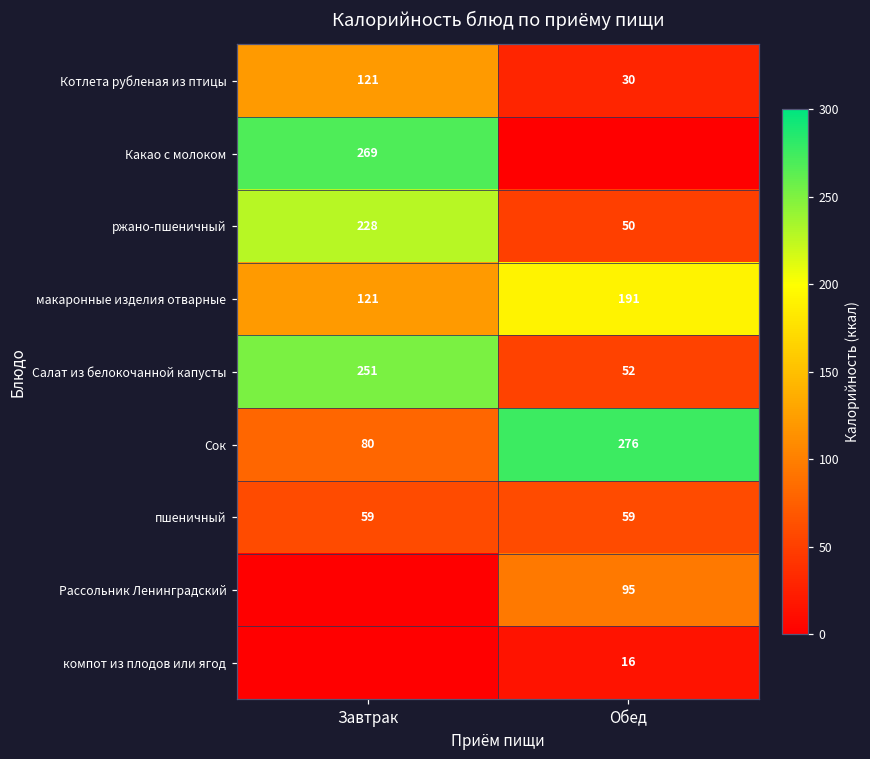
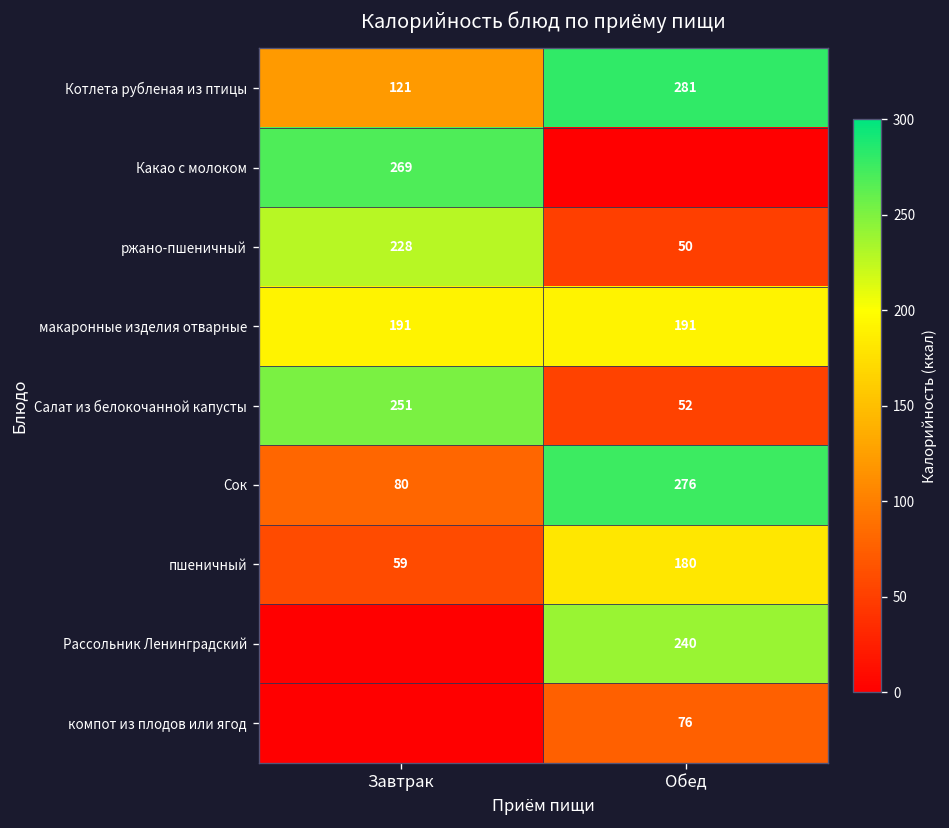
  {
    "Котлета рубленая из птицы": {
      "Завтрак": 121,
-     "Обед": 30
+     "Обед": 281
    },
    "Какао с молоком": {
      "Завтрак": 269
    },
    "ржано-пшеничный": {
      "Завтрак": 228,
      "Обед": 50
    },
    "макаронные изделия отварные": {
-     "Завтрак": 121,
+     "Завтрак": 191,
      "Обед": 191
    },
    "Салат из белокочанной капусты": {
      "Завтрак": 251,
      "Обед": 52
    },
    "Сок": {
      "Завтрак": 80,
      "Обед": 276
    },
    "пшеничный": {
      "Завтрак": 59,
-     "Обед": 59
+     "Обед": 180
    },
    "Рассольник Ленинградский": {
-     "Обед": 95
+     "Обед": 240
    },
    "компот из плодов или ягод": {
-     "Обед": 16
+     "Обед": 76
    }
  }
